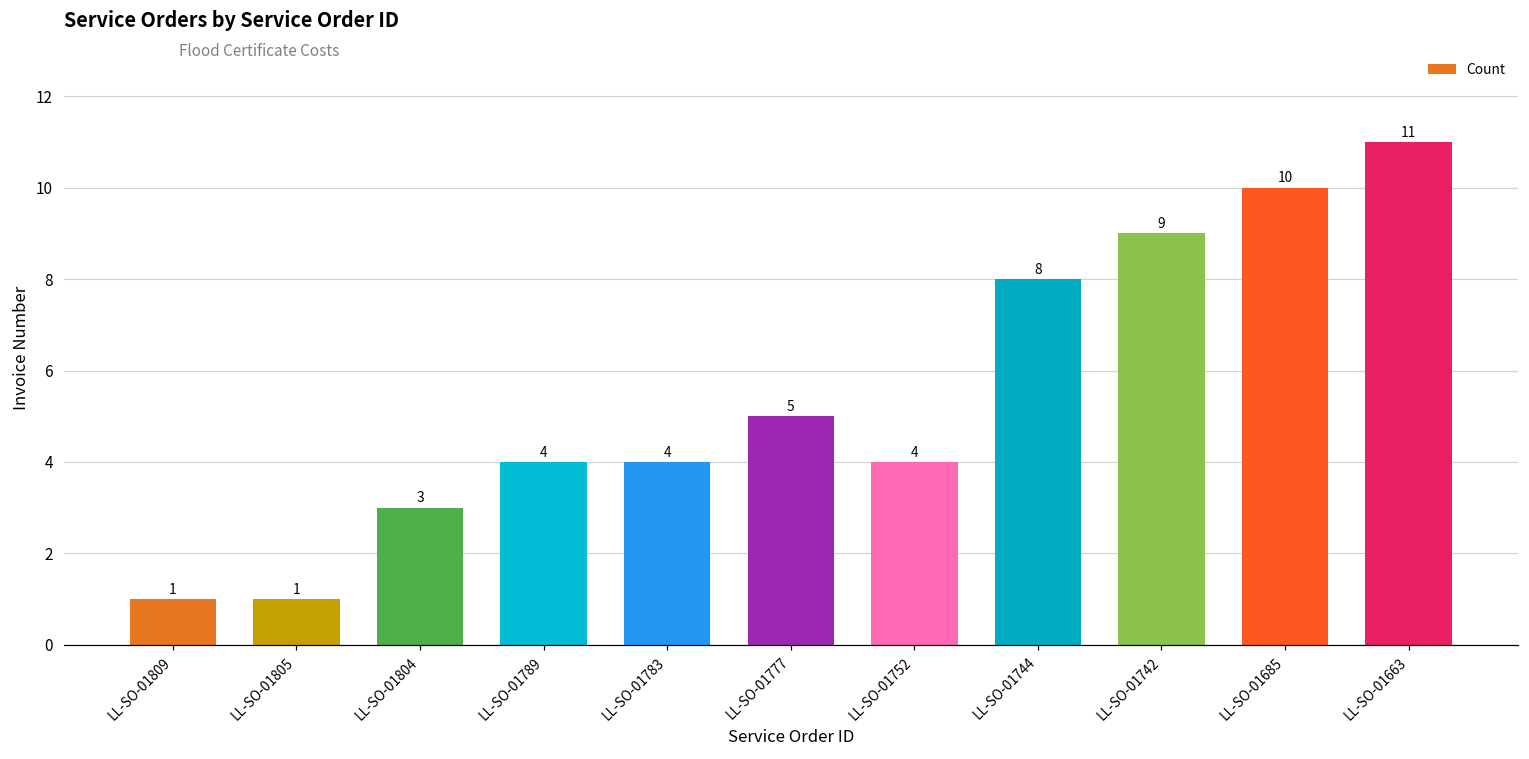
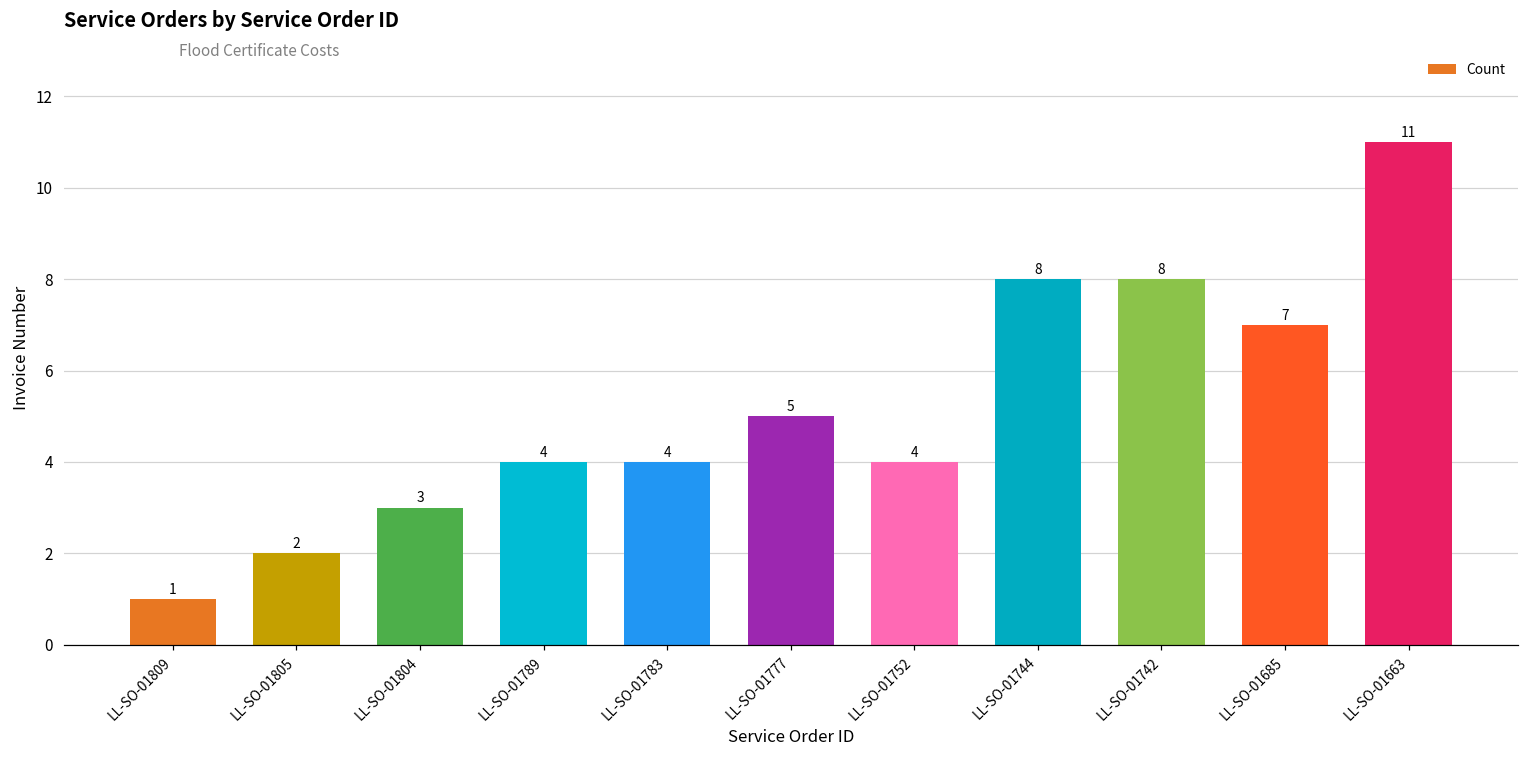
  {
    "LL-SO-01809": 1,
-   "LL-SO-01805": 1,
+   "LL-SO-01805": 2,
    "LL-SO-01804": 3,
    "LL-SO-01789": 4,
    "LL-SO-01783": 4,
    "LL-SO-01777": 5,
    "LL-SO-01752": 4,
    "LL-SO-01744": 8,
-   "LL-SO-01742": 9,
-   "LL-SO-01685": 10,
+   "LL-SO-01742": 8,
+   "LL-SO-01685": 7,
    "LL-SO-01663": 11
  }
